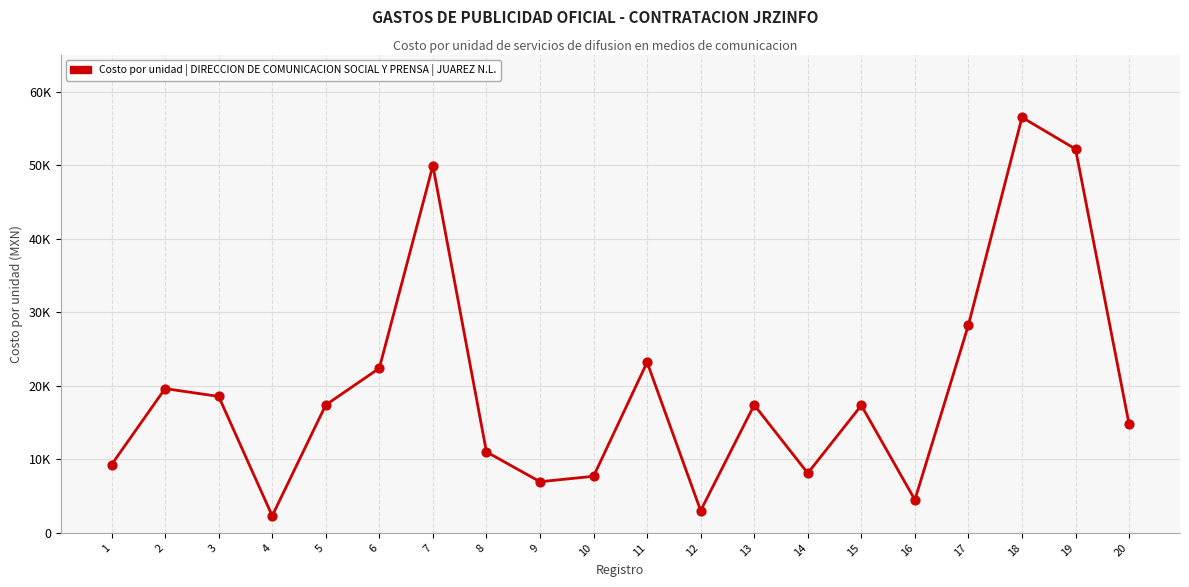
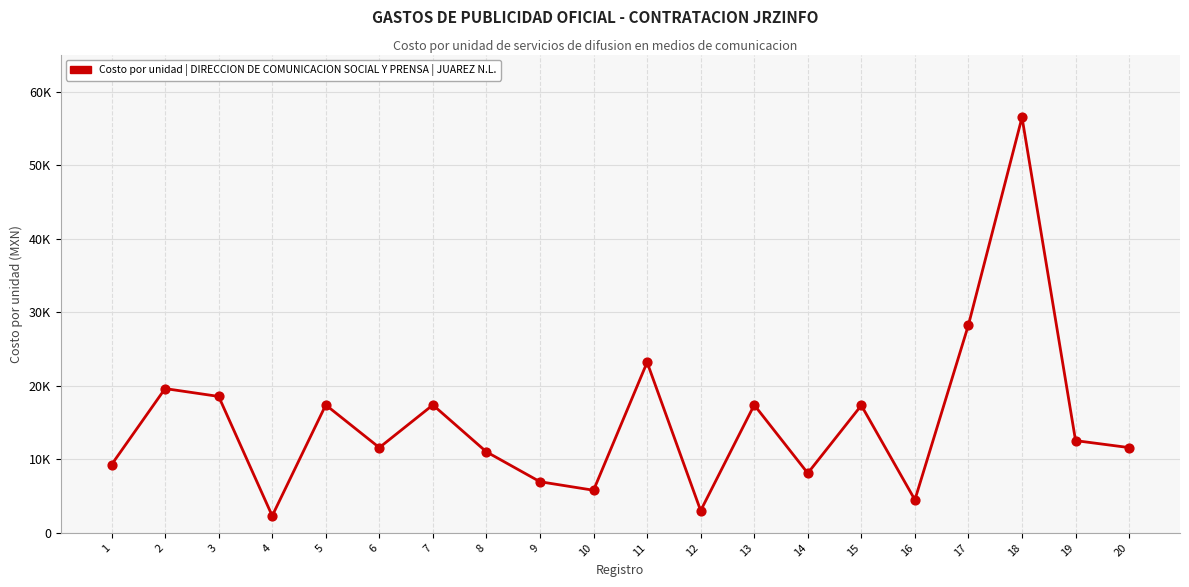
  {
    "1": 9000,
    "2": 20000,
    "3": 19000,
    "4": 2000,
    "5": 17000,
-   "6": 22000,
-   "7": 50000,
+   "6": 12000,
+   "7": 17000,
    "8": 11000,
    "9": 7000,
-   "10": 8000,
+   "10": 6000,
    "11": 23000,
    "12": 3000,
    "13": 17000,
    "14": 8000,
    "15": 17000,
    "16": 5000,
    "17": 28000,
    "18": 57000,
-   "19": 52000,
-   "20": 15000
+   "19": 13000,
+   "20": 12000
  }
